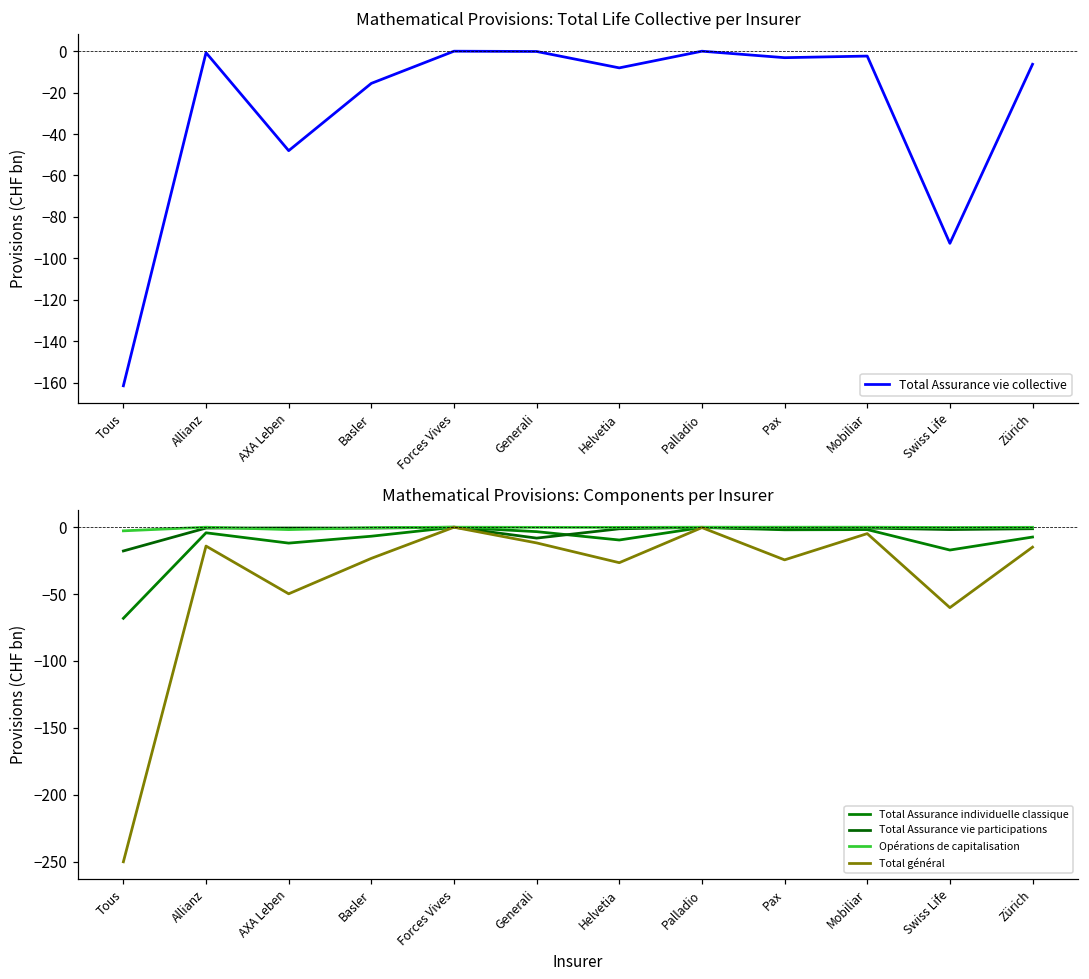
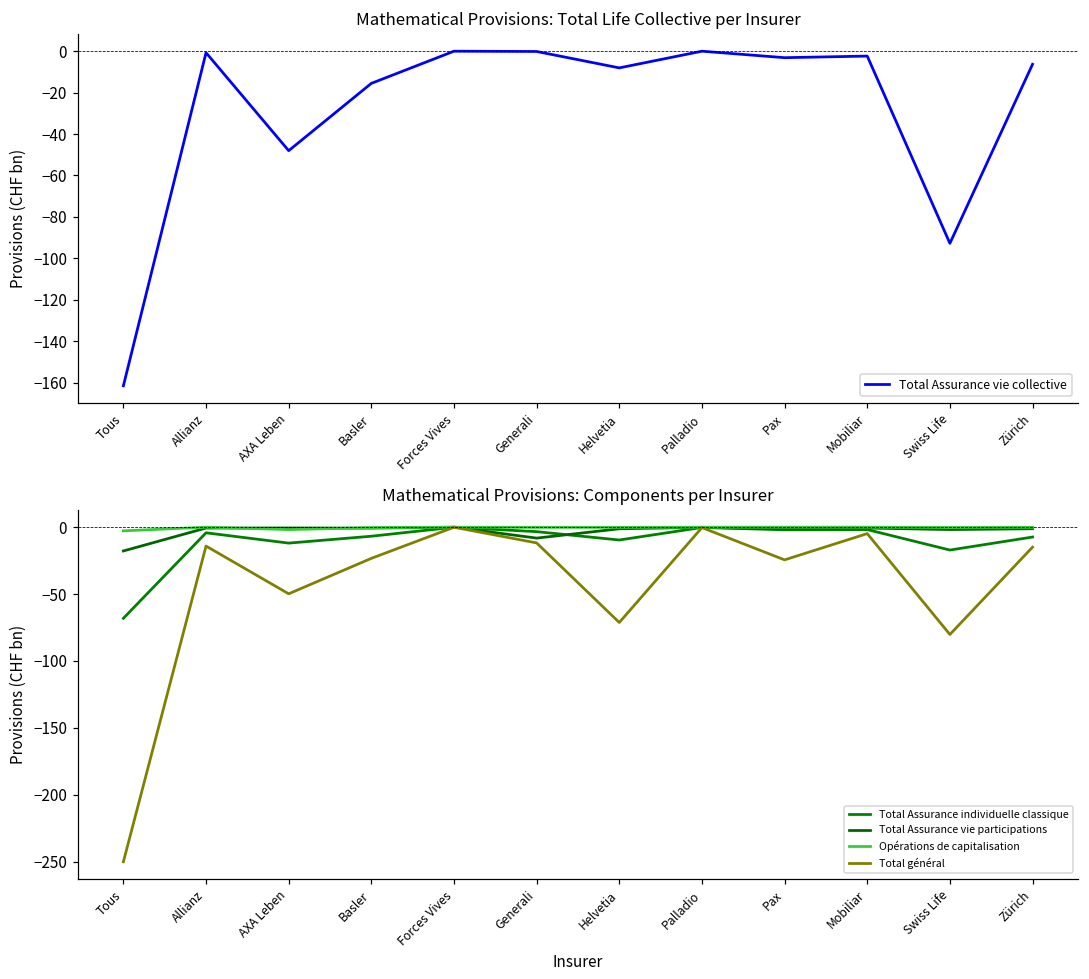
  {
    "Mathematical Provisions: Total Life Collective per Insurer": {
      "Tous": -162,
      "Allianz": -1,
      "AXA Leben": -48,
      "Basler": -16,
      "Forces Vives": 0,
      "Generali": 0,
      "Helvetia": -8,
      "Palladio": 0,
      "Pax": -3,
      "Mobiliar": -2,
      "Swiss Life": -93,
      "Zürich": -6
    },
    "Mathematical Provisions: Components per Insurer": {
      "Opérations de capitalisation": {
        "Tous": -3,
        "Generali": 0
      },
      "Total général": {
        "Tous": -250,
        "Allianz": -14,
        "AXA Leben": -50,
        "Basler": -23,
        "Generali": -12,
-       "Helvetia": -27,
+       "Helvetia": -71,
        "Pax": -24,
        "Mobiliar": -5,
-       "Swiss Life": -60,
+       "Swiss Life": -80,
        "Zürich": -15
      }
    }
  }
